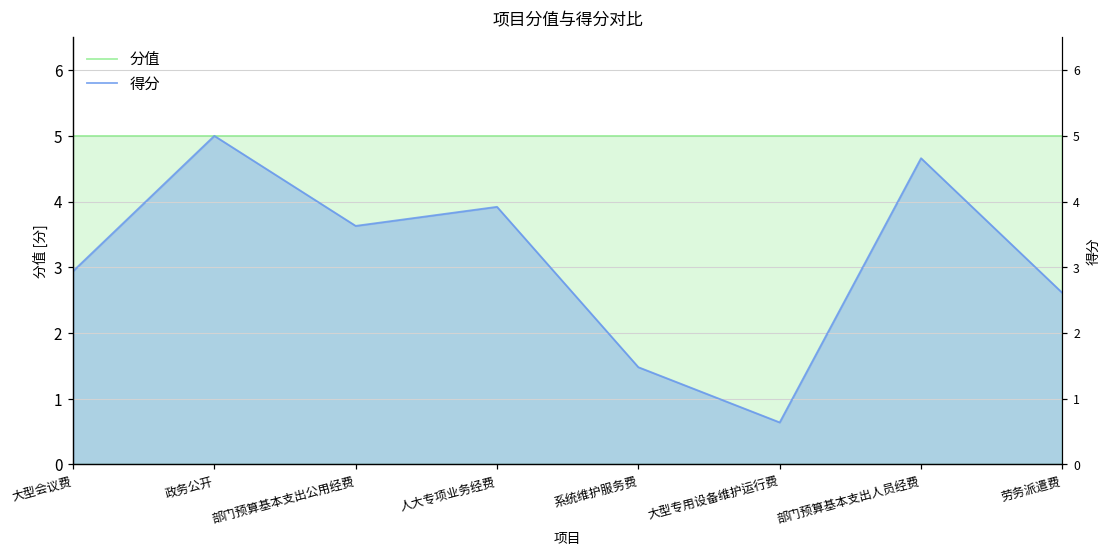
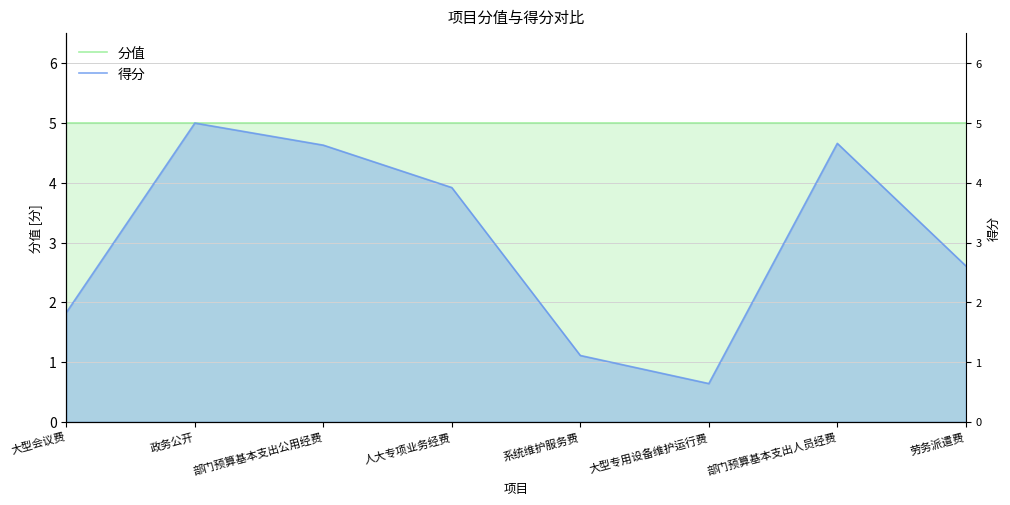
  {
    "分值": {
      "大型会议费": 5.0,
      "部门预算基本支出公用经费": 5.0,
      "人大专项业务经费": 5.0,
      "系统维护服务费": 5.0,
      "大型专用设备维护运行费": 5.0,
      "部门预算基本支出人员经费": 5.0,
      "劳务派遣费": 5.0
    },
    "得分": {
-     "大型会议费": 2.9,
-     "部门预算基本支出公用经费": 3.6,
+     "大型会议费": 1.8,
+     "部门预算基本支出公用经费": 4.6,
      "人大专项业务经费": 3.9,
-     "系统维护服务费": 1.5,
+     "系统维护服务费": 1.1,
      "大型专用设备维护运行费": 0.6,
      "部门预算基本支出人员经费": 4.7,
      "劳务派遣费": 2.6
    }
  }
